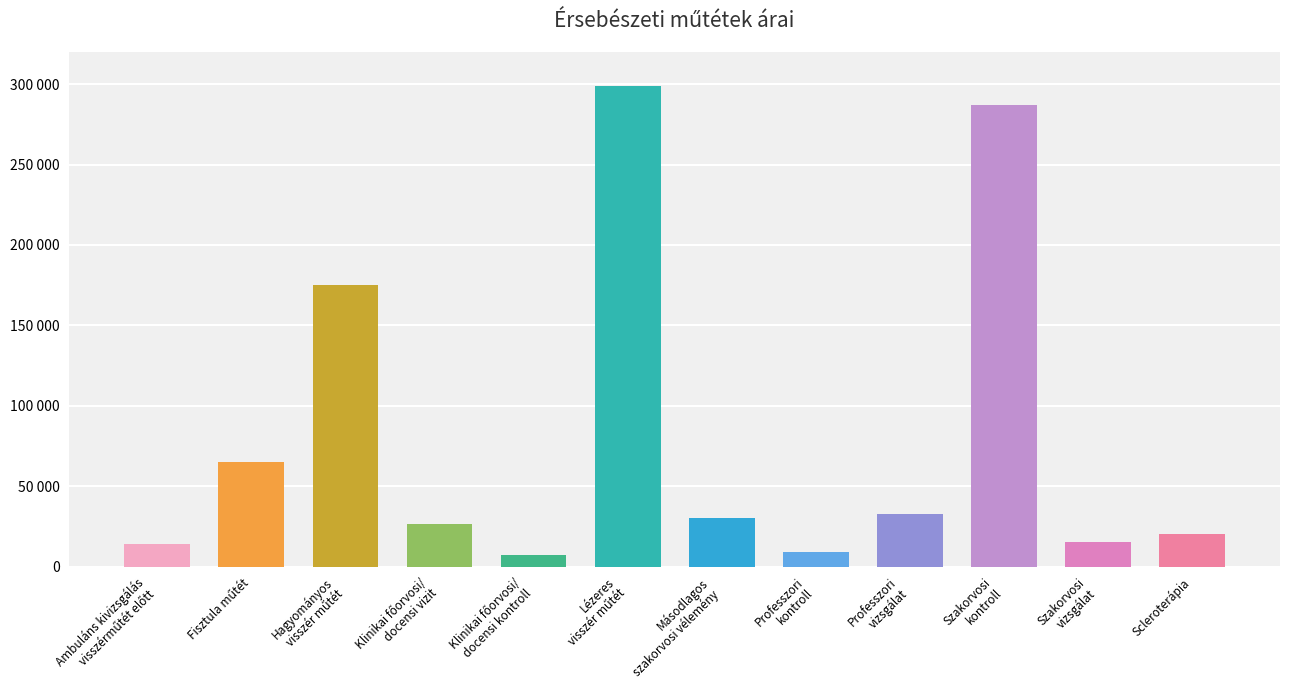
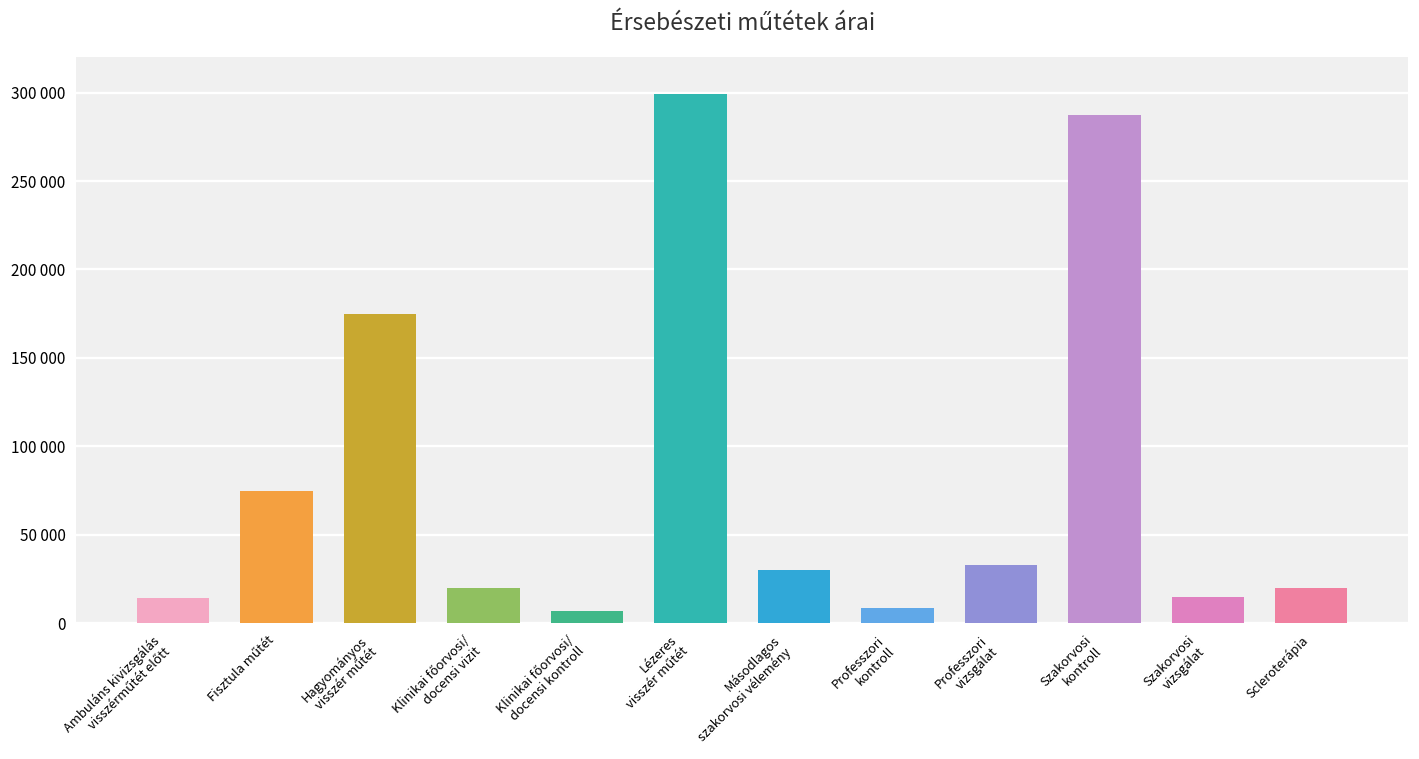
  {
    "Ambuláns kivizsgálás visszérműtét előtt": 14000,
-   "Fisztula műtét": 65000,
+   "Fisztula műtét": 75000,
    "Hagyományos visszér műtét": 175000,
-   "Klinikai főorvosi/ docensi vizit": 27000,
+   "Klinikai főorvosi/ docensi vizit": 20000,
    "Klinikai főorvosi/ docensi kontroll": 7000,
    "Lézeres visszér műtét": 299000,
    "Másodlagos szakorvosi vélemény": 30000,
    "Professzori kontroll": 9000,
    "Professzori vizsgálat": 33000,
    "Szakorvosi kontroll": 287000,
    "Szakorvosi vizsgálat": 15000,
    "Scleroterápia": 20000
  }
